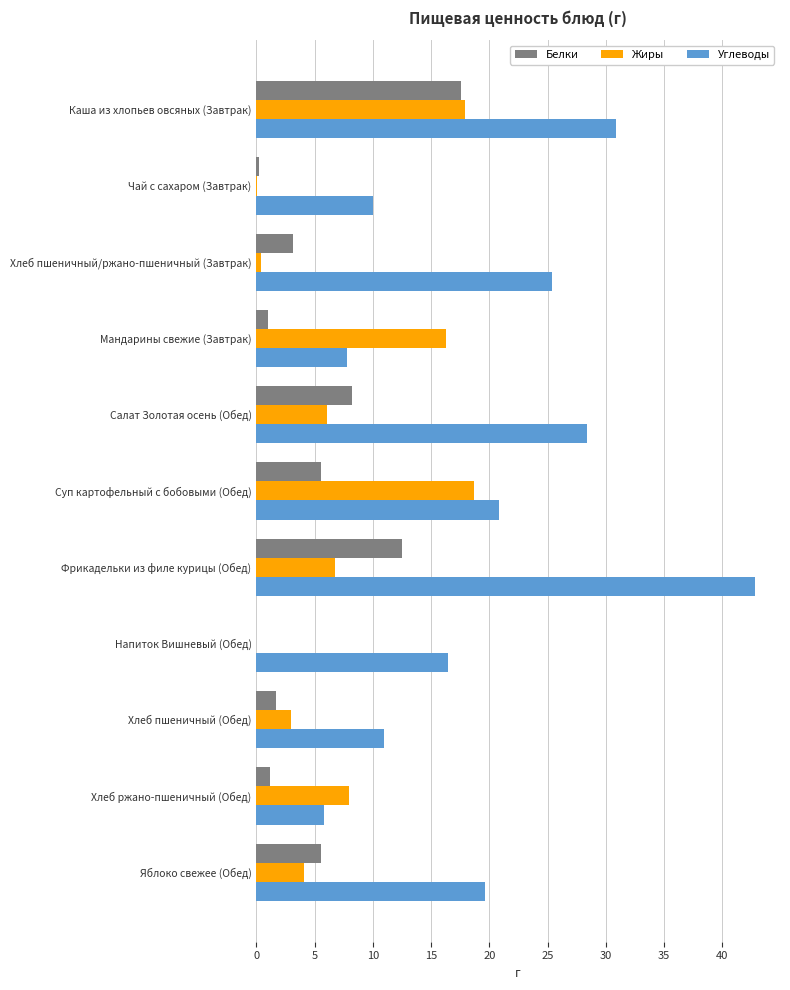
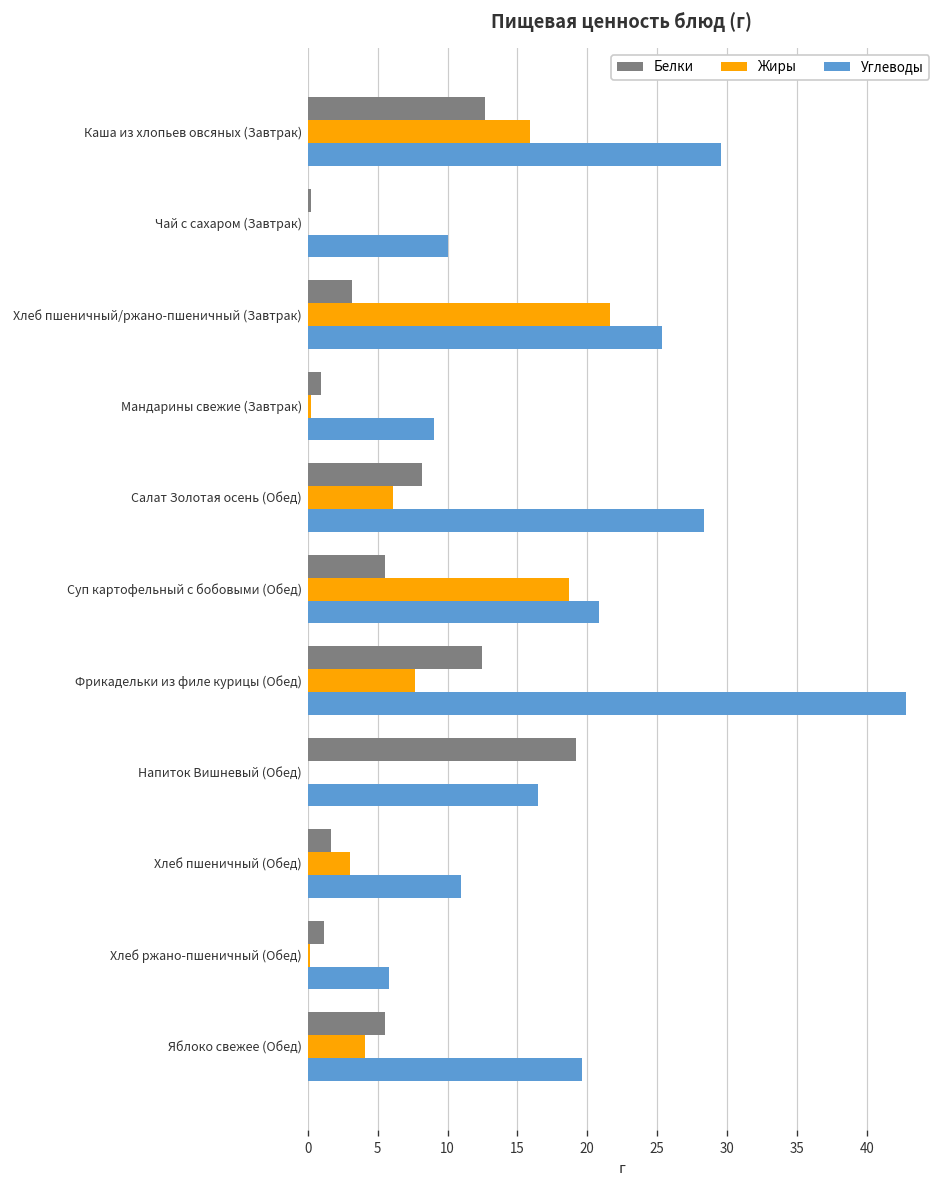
  {
    "Белки": {
-     "Каша из хлопьев овсяных (Завтрак)": 17.6,
+     "Каша из хлопьев овсяных (Завтрак)": 12.7,
      "Хлеб пшеничный/ржано-пшеничный (Завтрак)": 3.2,
      "Мандарины свежие (Завтрак)": 1.0,
      "Салат Золотая осень (Обед)": 8.2,
      "Суп картофельный с бобовыми (Обед)": 5.5,
      "Фрикадельки из филе курицы (Обед)": 12.5,
-     "Напиток Вишневый (Обед)": 0.0,
+     "Напиток Вишневый (Обед)": 19.2,
      "Хлеб пшеничный (Обед)": 1.7,
      "Хлеб ржано-пшеничный (Обед)": 1.1,
      "Яблоко свежее (Обед)": 5.5
    },
    "Жиры": {
-     "Каша из хлопьев овсяных (Завтрак)": 17.9,
-     "Хлеб пшеничный/ржано-пшеничный (Завтрак)": 0.4,
-     "Мандарины свежие (Завтрак)": 16.3,
+     "Каша из хлопьев овсяных (Завтрак)": 15.9,
+     "Хлеб пшеничный/ржано-пшеничный (Завтрак)": 21.6,
+     "Мандарины свежие (Завтрак)": 0.2,
      "Салат Золотая осень (Обед)": 6.1,
      "Суп картофельный с бобовыми (Обед)": 18.7,
-     "Фрикадельки из филе курицы (Обед)": 6.7,
+     "Фрикадельки из филе курицы (Обед)": 7.7,
      "Напиток Вишневый (Обед)": 0.0,
      "Хлеб пшеничный (Обед)": 3.0,
-     "Хлеб ржано-пшеничный (Обед)": 7.9,
+     "Хлеб ржано-пшеничный (Обед)": 0.2,
      "Яблоко свежее (Обед)": 4.1
    },
    "Углеводы": {
-     "Каша из хлопьев овсяных (Завтрак)": 30.9,
+     "Каша из хлопьев овсяных (Завтрак)": 29.6,
      "Чай с сахаром (Завтрак)": 10.0,
      "Хлеб пшеничный/ржано-пшеничный (Завтрак)": 25.4,
-     "Мандарины свежие (Завтрак)": 7.8,
+     "Мандарины свежие (Завтрак)": 9.0,
      "Салат Золотая осень (Обед)": 28.4,
      "Суп картофельный с бобовыми (Обед)": 20.8,
      "Фрикадельки из филе курицы (Обед)": 42.8,
      "Напиток Вишневый (Обед)": 16.5,
      "Хлеб пшеничный (Обед)": 10.9,
      "Хлеб ржано-пшеничный (Обед)": 5.8,
      "Яблоко свежее (Обед)": 19.6
    }
  }
